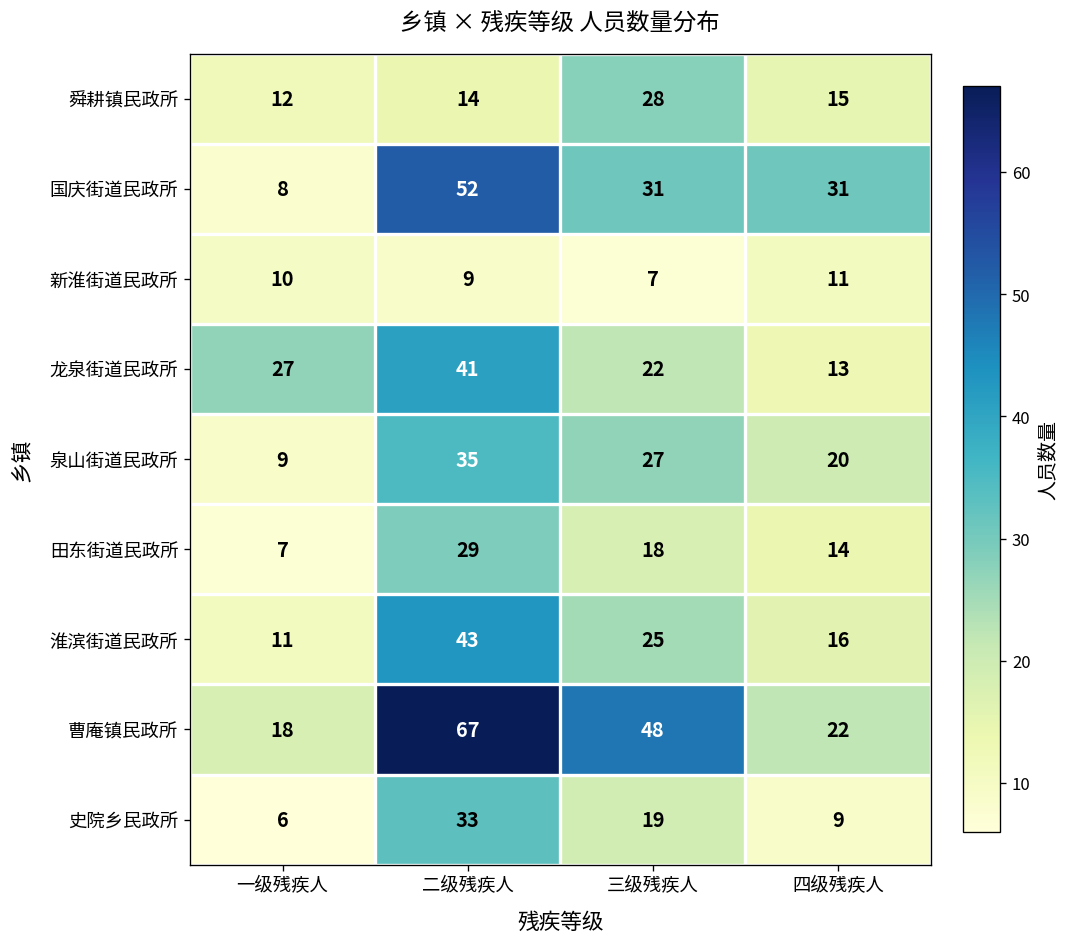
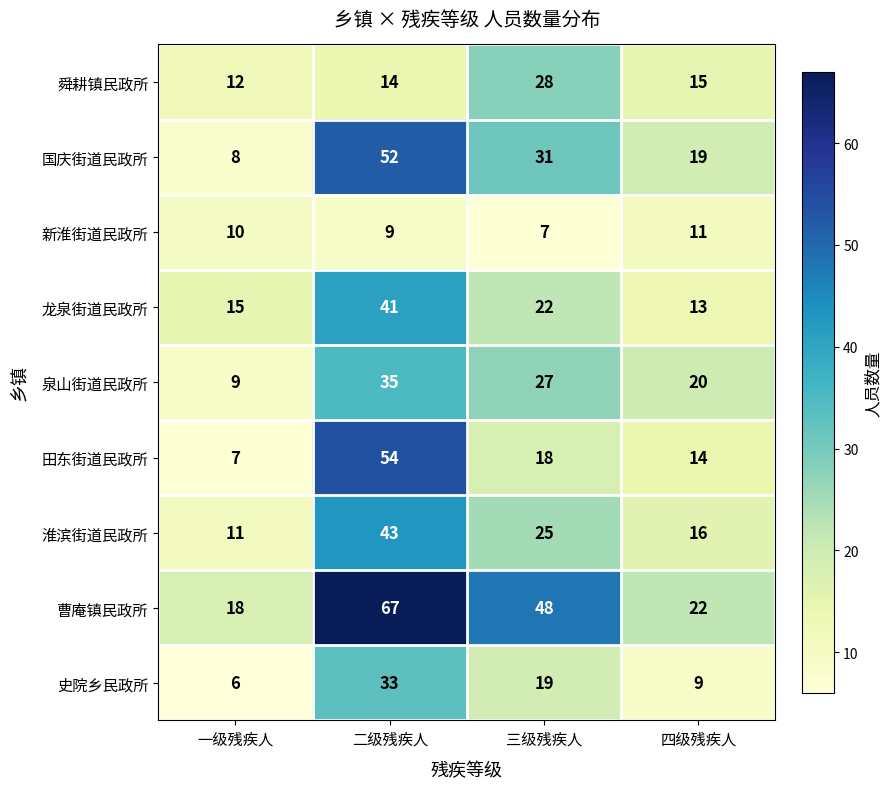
  {
    "舜耕镇民政所": {
      "一级残疾人": 12,
      "二级残疾人": 14,
      "三级残疾人": 28,
      "四级残疾人": 15
    },
    "国庆街道民政所": {
      "一级残疾人": 8,
      "二级残疾人": 52,
      "三级残疾人": 31,
-     "四级残疾人": 31
+     "四级残疾人": 19
    },
    "新淮街道民政所": {
      "一级残疾人": 10,
      "二级残疾人": 9,
      "三级残疾人": 7,
      "四级残疾人": 11
    },
    "龙泉街道民政所": {
-     "一级残疾人": 27,
+     "一级残疾人": 15,
      "二级残疾人": 41,
      "三级残疾人": 22,
      "四级残疾人": 13
    },
    "泉山街道民政所": {
      "一级残疾人": 9,
      "二级残疾人": 35,
      "三级残疾人": 27,
      "四级残疾人": 20
    },
    "田东街道民政所": {
      "一级残疾人": 7,
-     "二级残疾人": 29,
+     "二级残疾人": 54,
      "三级残疾人": 18,
      "四级残疾人": 14
    },
    "淮滨街道民政所": {
      "一级残疾人": 11,
      "二级残疾人": 43,
      "三级残疾人": 25,
      "四级残疾人": 16
    },
    "曹庵镇民政所": {
      "一级残疾人": 18,
      "二级残疾人": 67,
      "三级残疾人": 48,
      "四级残疾人": 22
    },
    "史院乡民政所": {
      "一级残疾人": 6,
      "二级残疾人": 33,
      "三级残疾人": 19,
      "四级残疾人": 9
    }
  }
